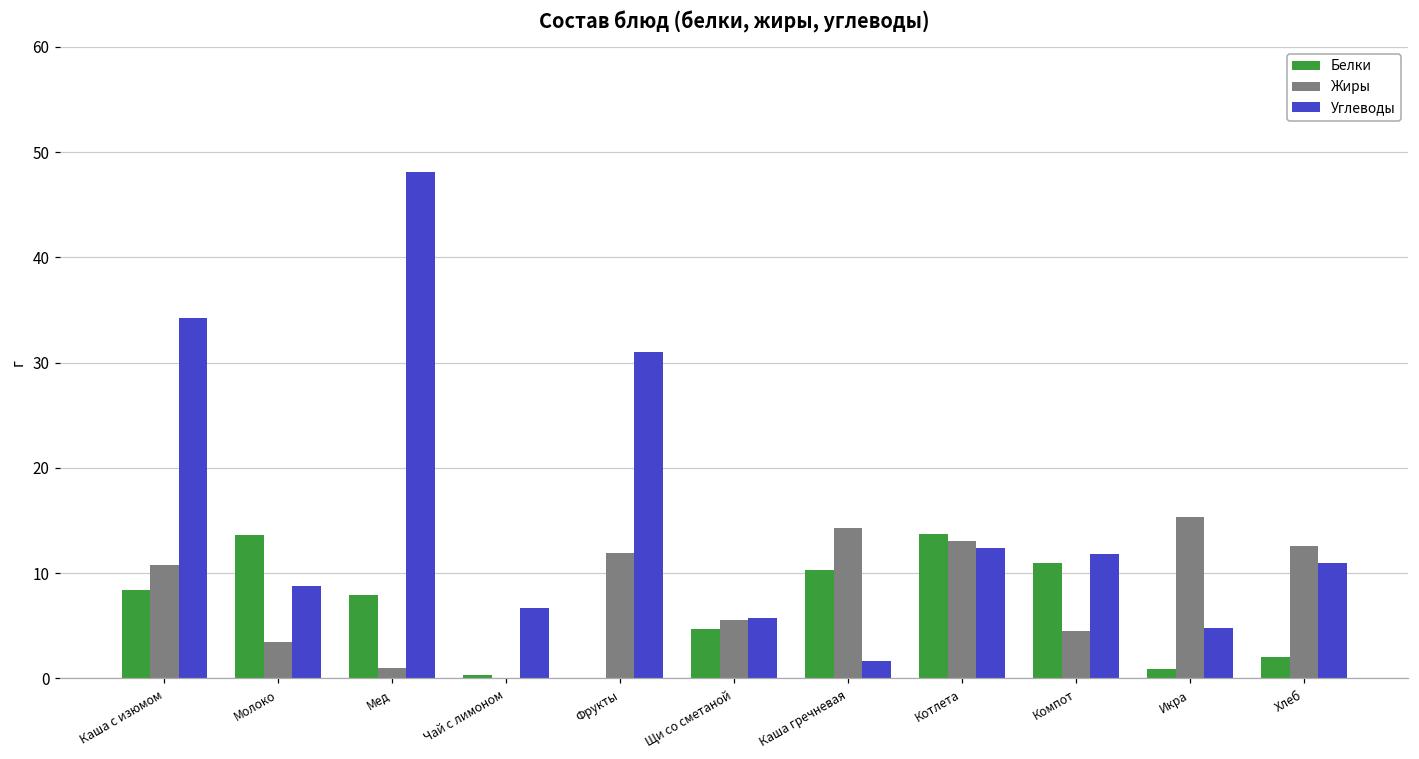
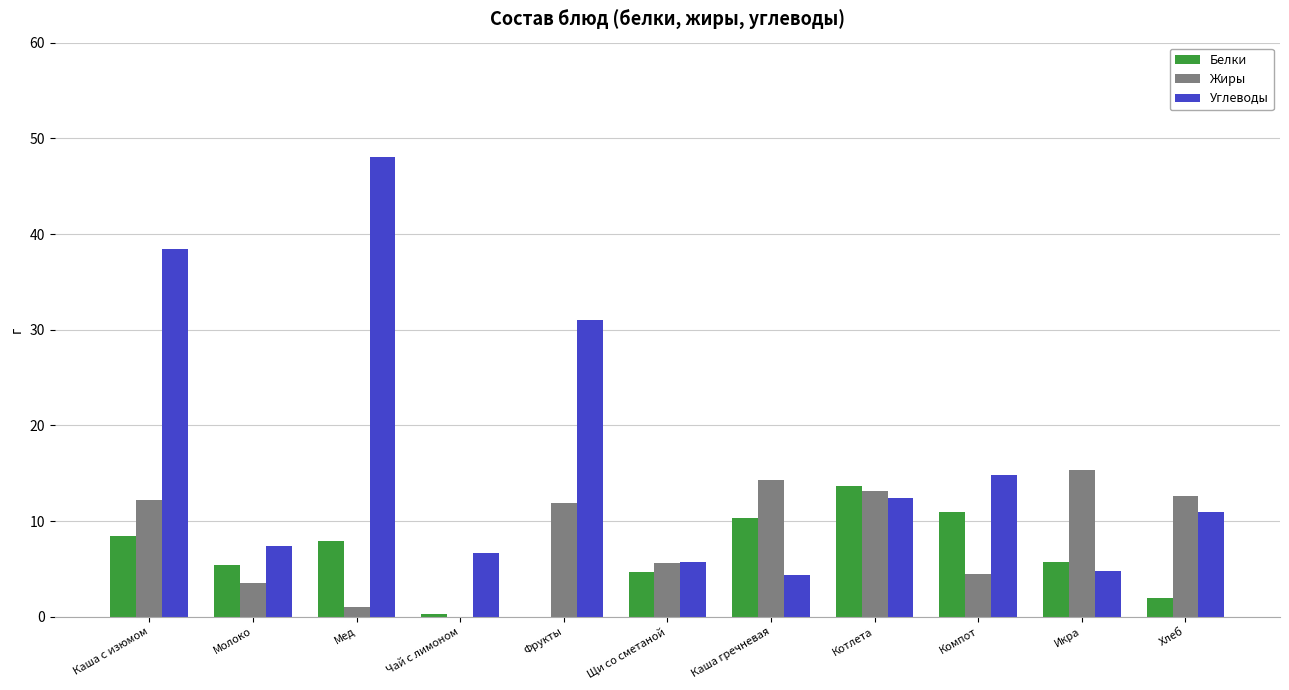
  {
    "Белки": {
      "Каша с изюмом": 8,
-     "Молоко": 14,
+     "Молоко": 5,
      "Мед": 8,
      "Чай с лимоном": 0,
      "Фрукты": 0,
      "Щи со сметаной": 5,
      "Каша гречневая": 10,
      "Котлета": 14,
      "Компот": 11,
-     "Икра": 1,
+     "Икра": 6,
      "Хлеб": 2
    },
    "Жиры": {
-     "Каша с изюмом": 11,
+     "Каша с изюмом": 12,
      "Молоко": 4,
      "Мед": 1,
      "Чай с лимоном": 0,
      "Фрукты": 12,
      "Щи со сметаной": 6,
      "Каша гречневая": 14,
      "Котлета": 13,
      "Компот": 5,
      "Икра": 15,
      "Хлеб": 13
    },
    "Углеводы": {
-     "Каша с изюмом": 34,
-     "Молоко": 9,
+     "Каша с изюмом": 38,
+     "Молоко": 7,
      "Мед": 48,
      "Чай с лимоном": 7,
      "Фрукты": 31,
      "Щи со сметаной": 6,
-     "Каша гречневая": 2,
+     "Каша гречневая": 4,
      "Котлета": 12,
-     "Компот": 12,
+     "Компот": 15,
      "Икра": 5,
      "Хлеб": 11
    }
  }
